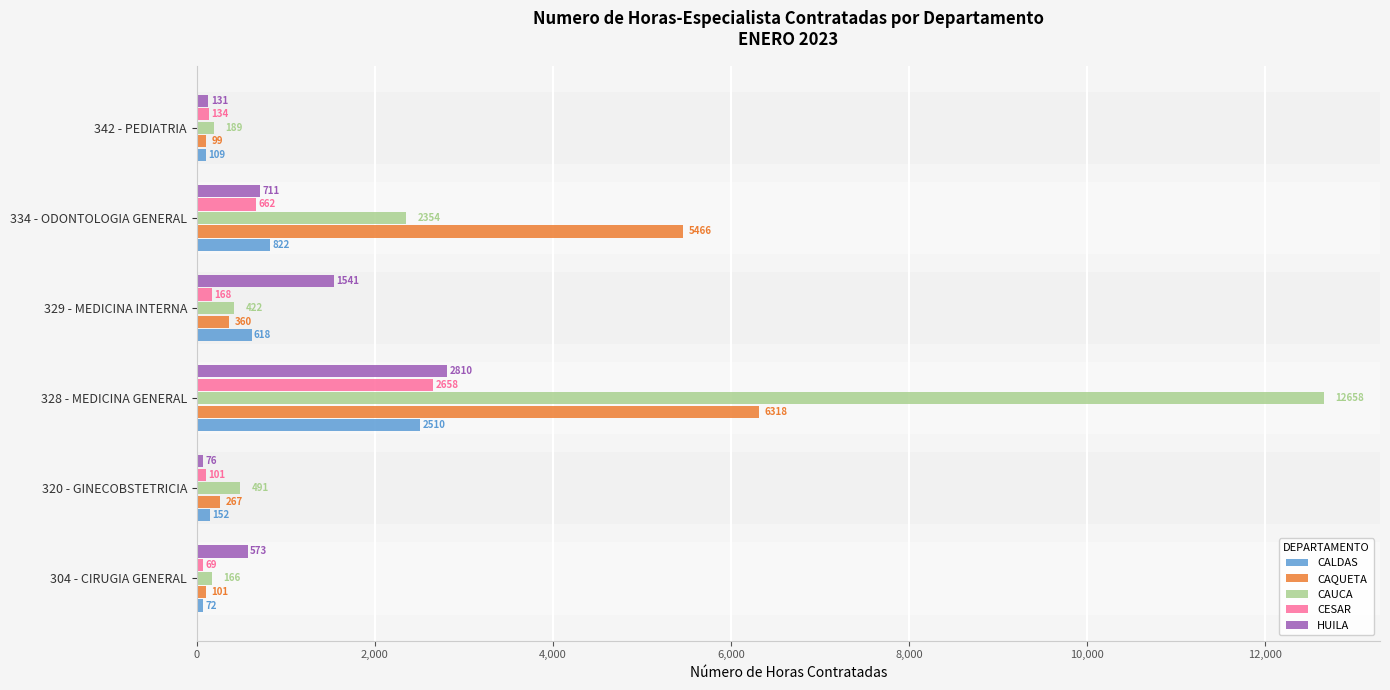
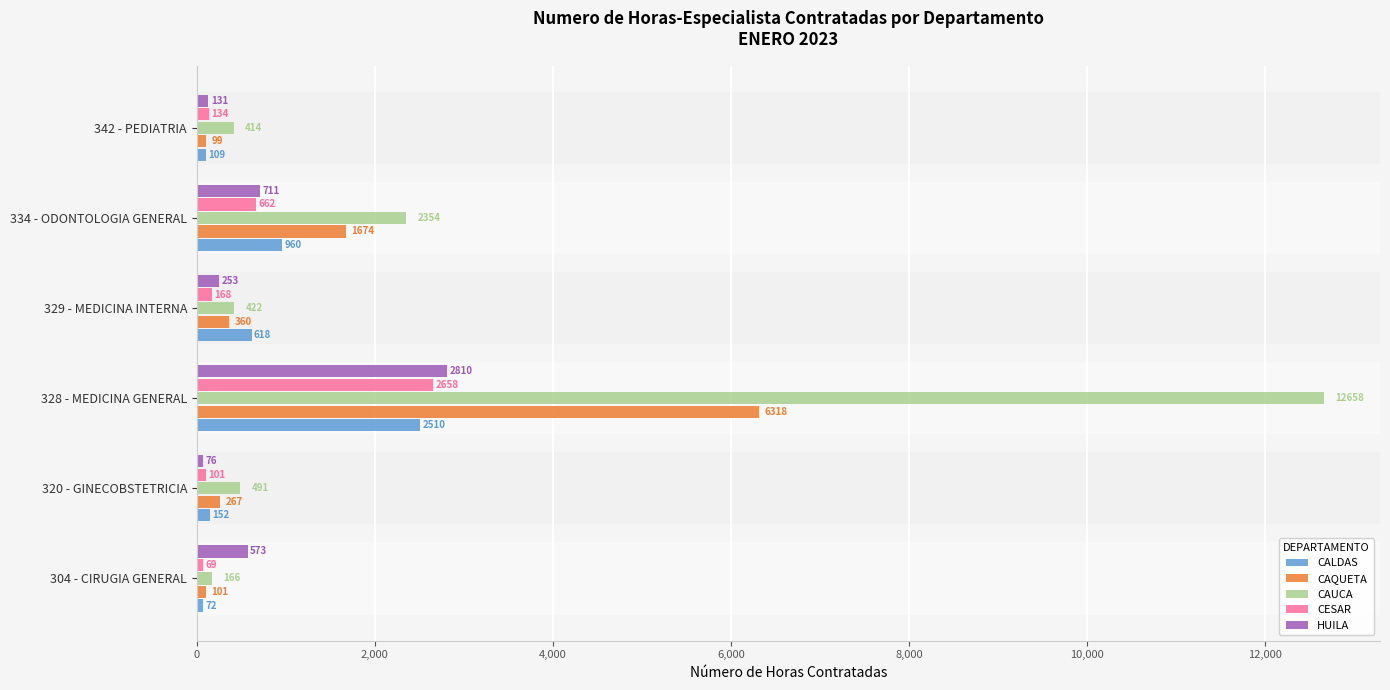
  {
    "CALDAS": {
      "342 - PEDIATRIA": 109,
-     "334 - ODONTOLOGIA GENERAL": 822,
+     "334 - ODONTOLOGIA GENERAL": 960,
      "329 - MEDICINA INTERNA": 618,
      "328 - MEDICINA GENERAL": 2510,
      "320 - GINECOBSTETRICIA": 152,
      "304 - CIRUGIA GENERAL": 72
    },
    "CAQUETA": {
      "342 - PEDIATRIA": 99,
-     "334 - ODONTOLOGIA GENERAL": 5466,
+     "334 - ODONTOLOGIA GENERAL": 1674,
      "329 - MEDICINA INTERNA": 360,
      "328 - MEDICINA GENERAL": 6318,
      "320 - GINECOBSTETRICIA": 267,
      "304 - CIRUGIA GENERAL": 101
    },
    "CAUCA": {
-     "342 - PEDIATRIA": 189,
+     "342 - PEDIATRIA": 414,
      "334 - ODONTOLOGIA GENERAL": 2354,
      "329 - MEDICINA INTERNA": 422,
      "328 - MEDICINA GENERAL": 12658,
      "320 - GINECOBSTETRICIA": 491,
      "304 - CIRUGIA GENERAL": 166
    },
    "CESAR": {
      "342 - PEDIATRIA": 134,
      "334 - ODONTOLOGIA GENERAL": 662,
      "329 - MEDICINA INTERNA": 168,
      "328 - MEDICINA GENERAL": 2658,
      "320 - GINECOBSTETRICIA": 101,
      "304 - CIRUGIA GENERAL": 69
    },
    "HUILA": {
      "342 - PEDIATRIA": 131,
      "334 - ODONTOLOGIA GENERAL": 711,
-     "329 - MEDICINA INTERNA": 1541,
+     "329 - MEDICINA INTERNA": 253,
      "328 - MEDICINA GENERAL": 2810,
      "320 - GINECOBSTETRICIA": 76,
      "304 - CIRUGIA GENERAL": 573
    }
  }
